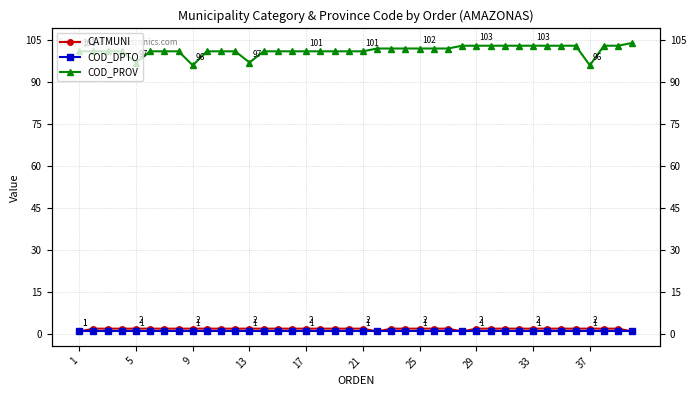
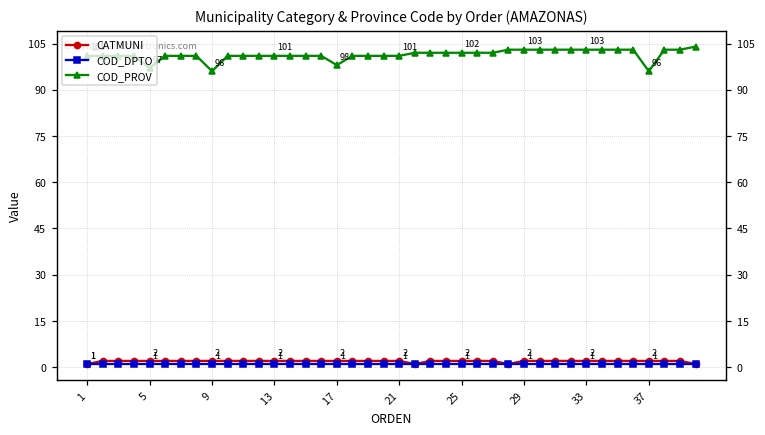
  {
    "COD_PROV": {
-     "13": 97,
-     "17": 101,
+     "13": 101,
+     "17": 98,
      "37": 96
    }
  }
